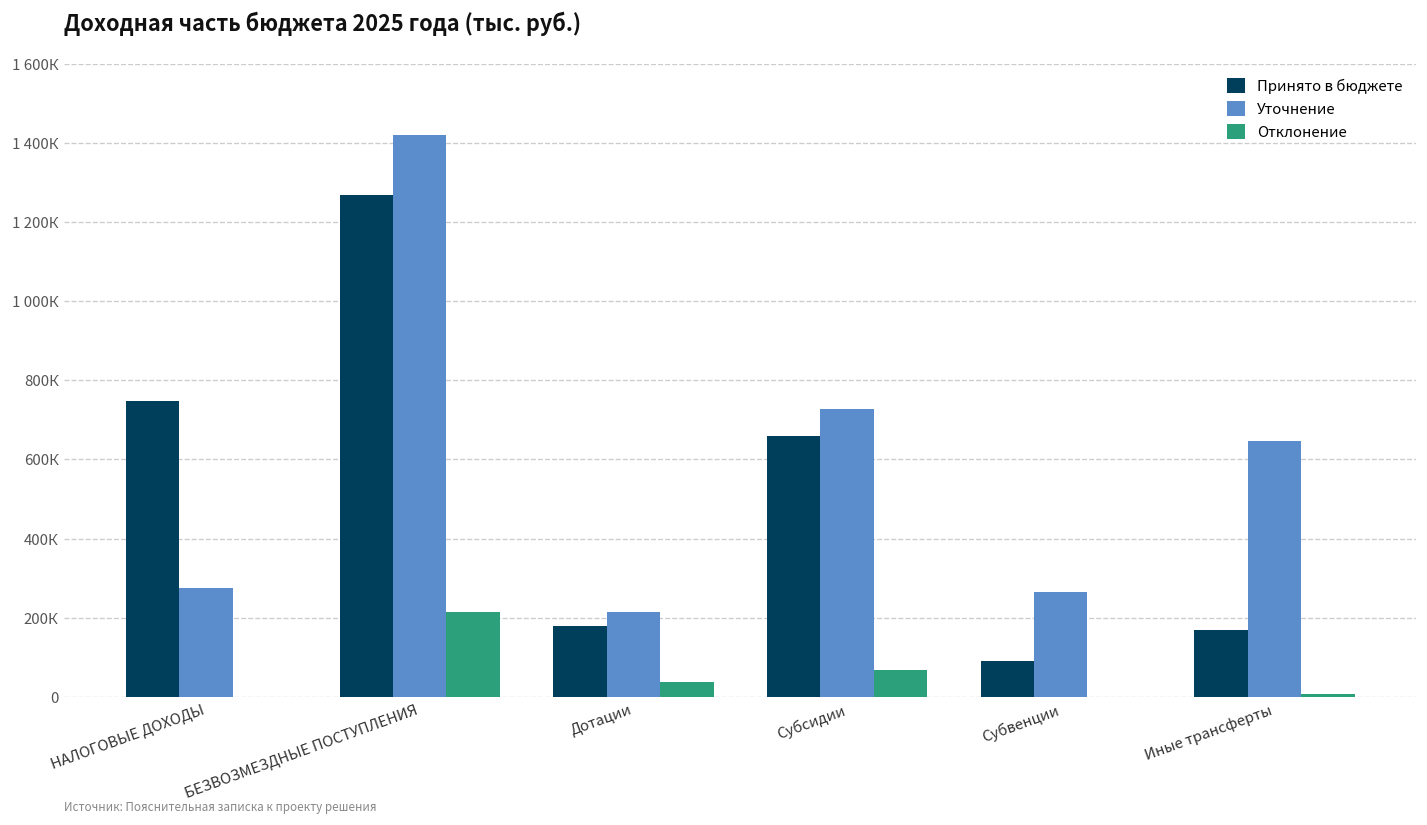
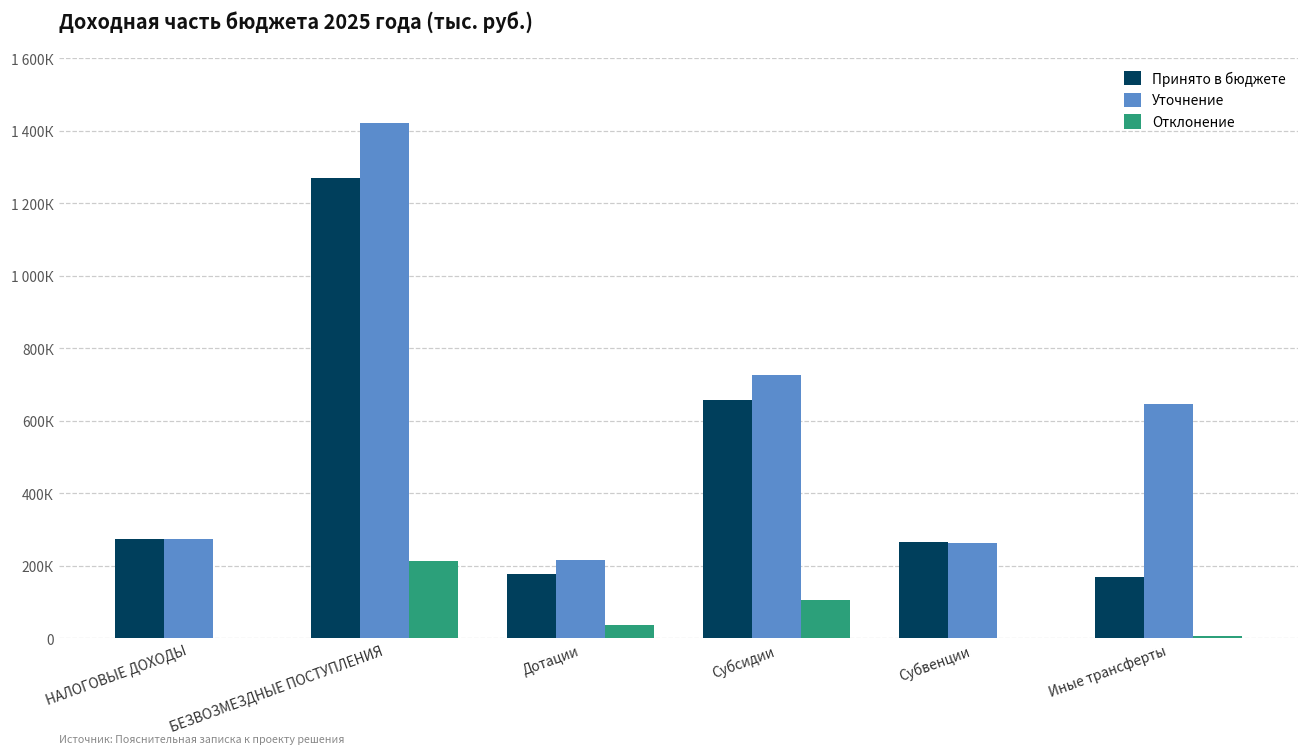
  {
    "Принято в бюджете": {
-     "НАЛОГОВЫЕ ДОХОДЫ": "750К",
+     "НАЛОГОВЫЕ ДОХОДЫ": "270К",
      "БЕЗВОЗМЕЗДНЫЕ ПОСТУПЛЕНИЯ": "1270К",
      "Дотации": "180К",
      "Субсидии": "660К",
-     "Субвенции": "90К",
+     "Субвенции": "270К",
      "Иные трансферты": "170К"
    },
    "Уточнение": {
      "НАЛОГОВЫЕ ДОХОДЫ": "270К",
      "БЕЗВОЗМЕЗДНЫЕ ПОСТУПЛЕНИЯ": "1420К",
      "Дотации": "220К",
      "Субсидии": "730К",
      "Субвенции": "260К",
      "Иные трансферты": "650К"
    },
    "Отклонение": {
      "НАЛОГОВЫЕ ДОХОДЫ": "0К",
      "БЕЗВОЗМЕЗДНЫЕ ПОСТУПЛЕНИЯ": "210К",
      "Дотации": "40К",
-     "Субсидии": "70К",
+     "Субсидии": "100К",
      "Иные трансферты": "10К"
    }
  }
